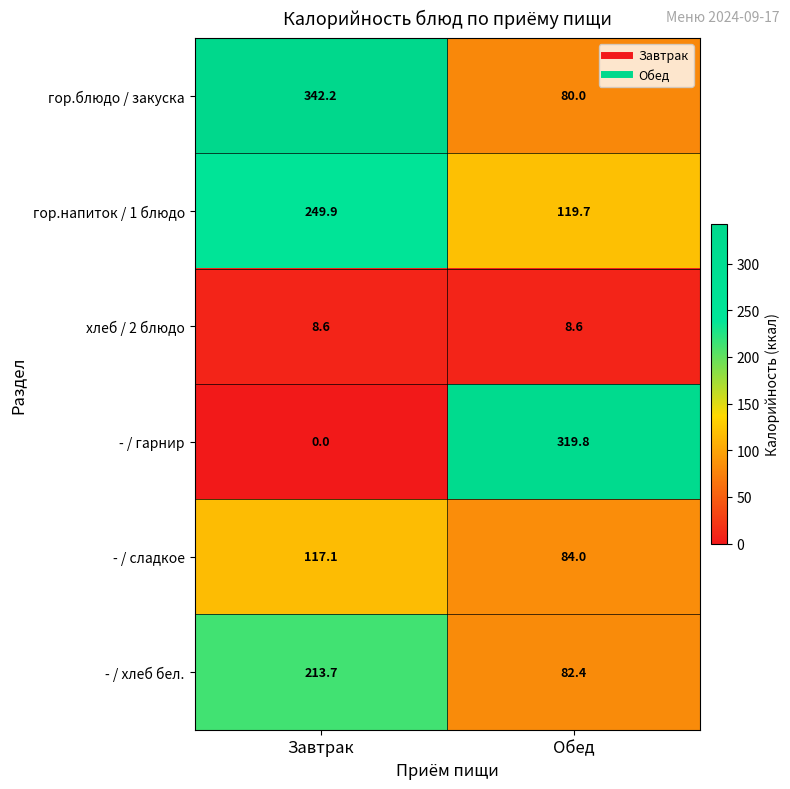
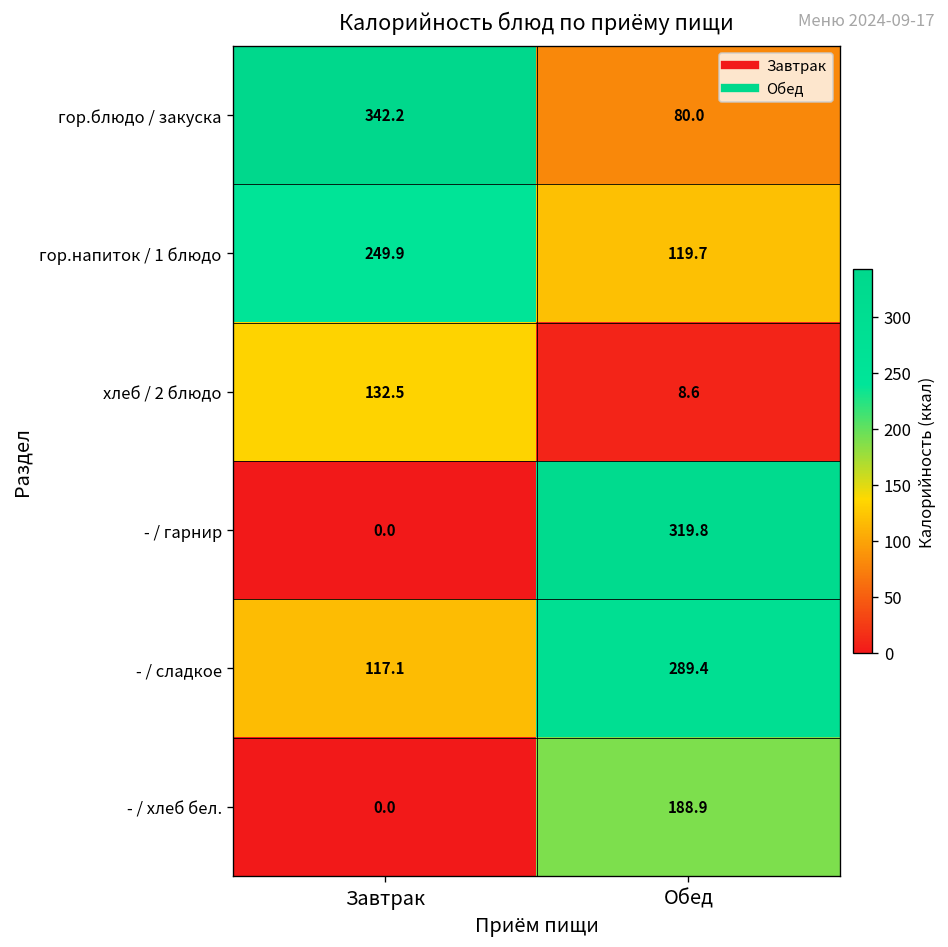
  {
    "гор.блюдо / закуска": {
      "Завтрак": 342.2,
      "Обед": 80.0
    },
    "гор.напиток / 1 блюдо": {
      "Завтрак": 249.9,
      "Обед": 119.7
    },
    "хлеб / 2 блюдо": {
-     "Завтрак": 8.6,
+     "Завтрак": 132.5,
      "Обед": 8.6
    },
    "- / гарнир": {
      "Завтрак": 0.0,
      "Обед": 319.8
    },
    "- / сладкое": {
      "Завтрак": 117.1,
-     "Обед": 84.0
+     "Обед": 289.4
    },
    "- / хлеб бел.": {
-     "Завтрак": 213.7,
-     "Обед": 82.4
+     "Завтрак": 0.0,
+     "Обед": 188.9
    }
  }
